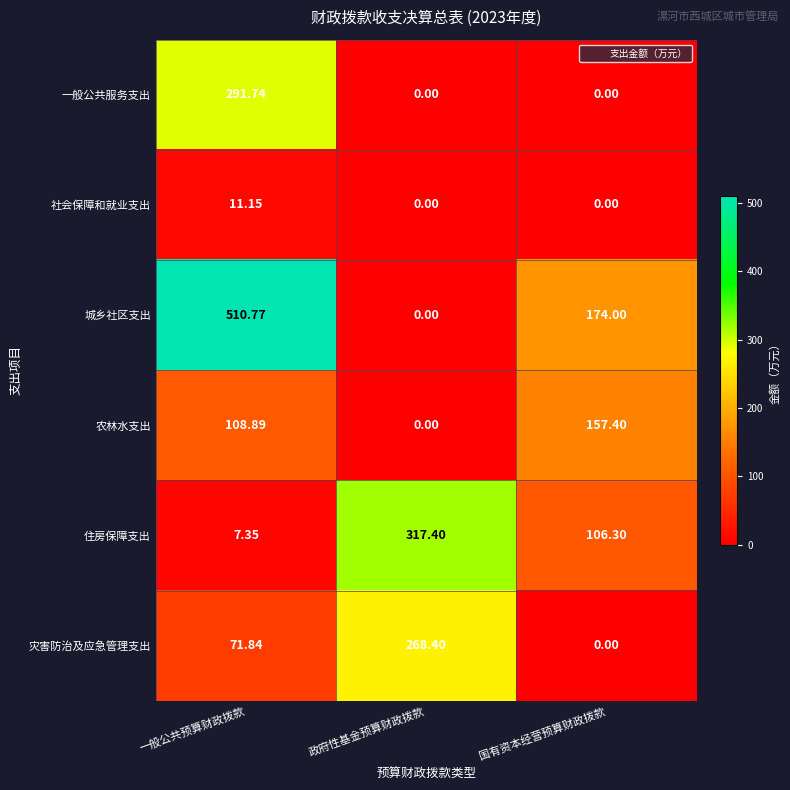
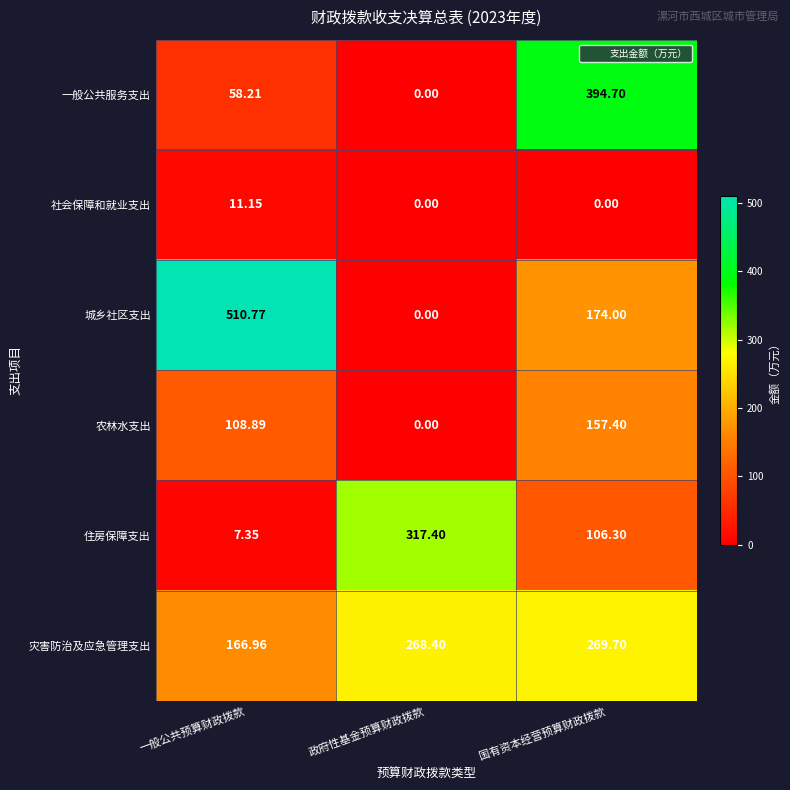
  {
    "一般公共服务支出": {
-     "一般公共预算财政拨款": 291.74,
+     "一般公共预算财政拨款": 58.21,
      "政府性基金预算财政拨款": 0.00,
-     "国有资本经营预算财政拨款": 0.00
+     "国有资本经营预算财政拨款": 394.70
    },
    "社会保障和就业支出": {
      "一般公共预算财政拨款": 11.15,
      "政府性基金预算财政拨款": 0.00,
      "国有资本经营预算财政拨款": 0.00
    },
    "城乡社区支出": {
      "一般公共预算财政拨款": 510.77,
      "政府性基金预算财政拨款": 0.00,
      "国有资本经营预算财政拨款": 174.00
    },
    "农林水支出": {
      "一般公共预算财政拨款": 108.89,
      "政府性基金预算财政拨款": 0.00,
      "国有资本经营预算财政拨款": 157.40
    },
    "住房保障支出": {
      "一般公共预算财政拨款": 7.35,
      "政府性基金预算财政拨款": 317.40,
      "国有资本经营预算财政拨款": 106.30
    },
    "灾害防治及应急管理支出": {
-     "一般公共预算财政拨款": 71.84,
+     "一般公共预算财政拨款": 166.96,
      "政府性基金预算财政拨款": 268.40,
-     "国有资本经营预算财政拨款": 0.00
+     "国有资本经营预算财政拨款": 269.70
    }
  }
